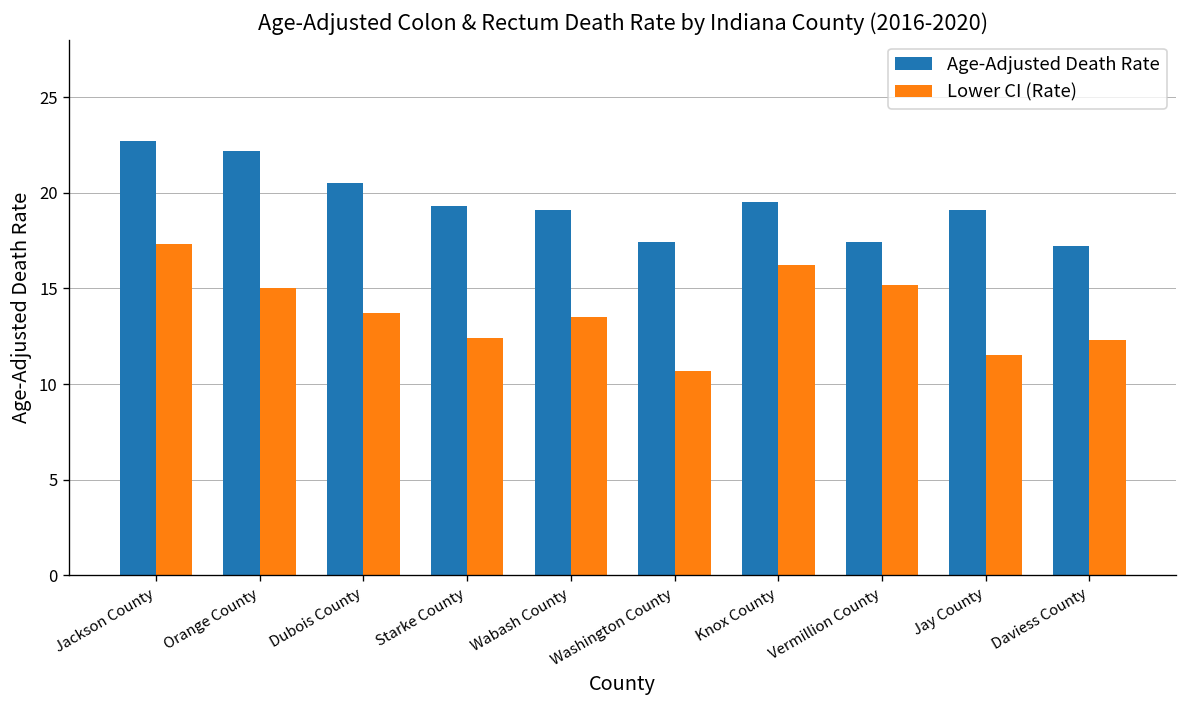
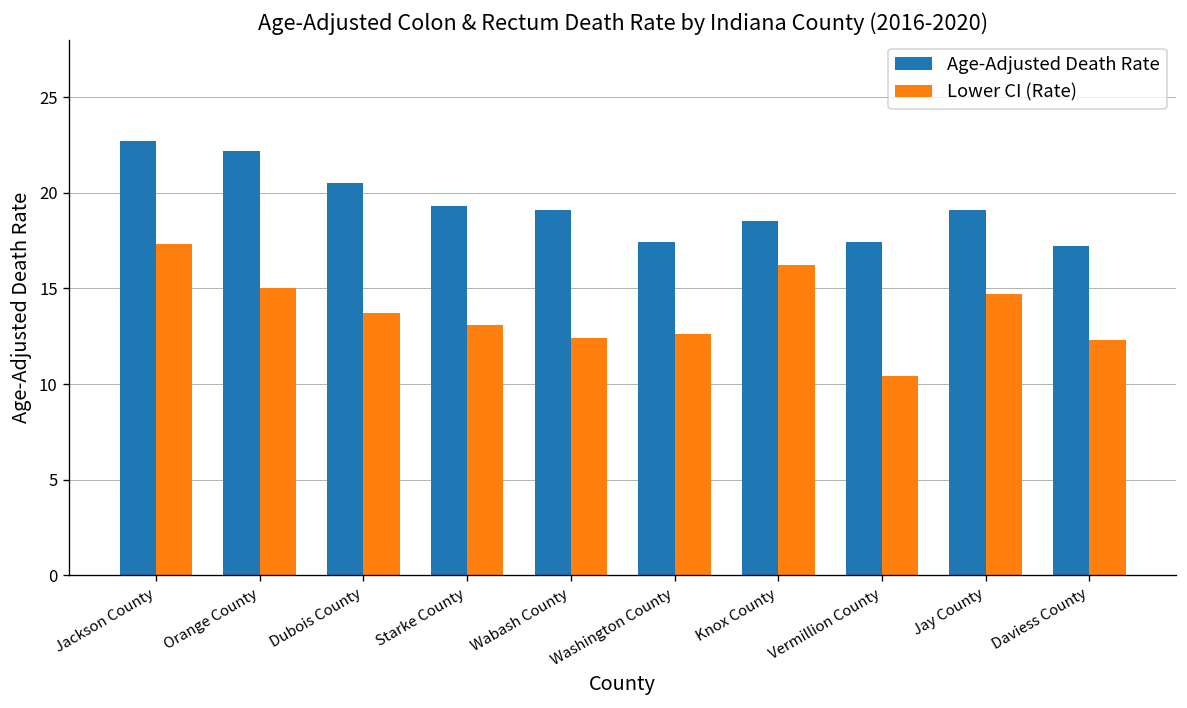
  {
    "Age-Adjusted Death Rate": {
      "Jackson County": 22.7,
      "Orange County": 22.2,
      "Dubois County": 20.5,
      "Starke County": 19.3,
      "Wabash County": 19.1,
      "Washington County": 17.4,
-     "Knox County": 19.5,
+     "Knox County": 18.5,
      "Vermillion County": 17.4,
      "Jay County": 19.1,
      "Daviess County": 17.2
    },
    "Lower CI (Rate)": {
      "Jackson County": 17.3,
      "Orange County": 15.0,
      "Dubois County": 13.7,
-     "Starke County": 12.4,
-     "Wabash County": 13.5,
-     "Washington County": 10.7,
+     "Starke County": 13.1,
+     "Wabash County": 12.4,
+     "Washington County": 12.6,
      "Knox County": 16.2,
-     "Vermillion County": 15.2,
-     "Jay County": 11.5,
+     "Vermillion County": 10.4,
+     "Jay County": 14.7,
      "Daviess County": 12.3
    }
  }
